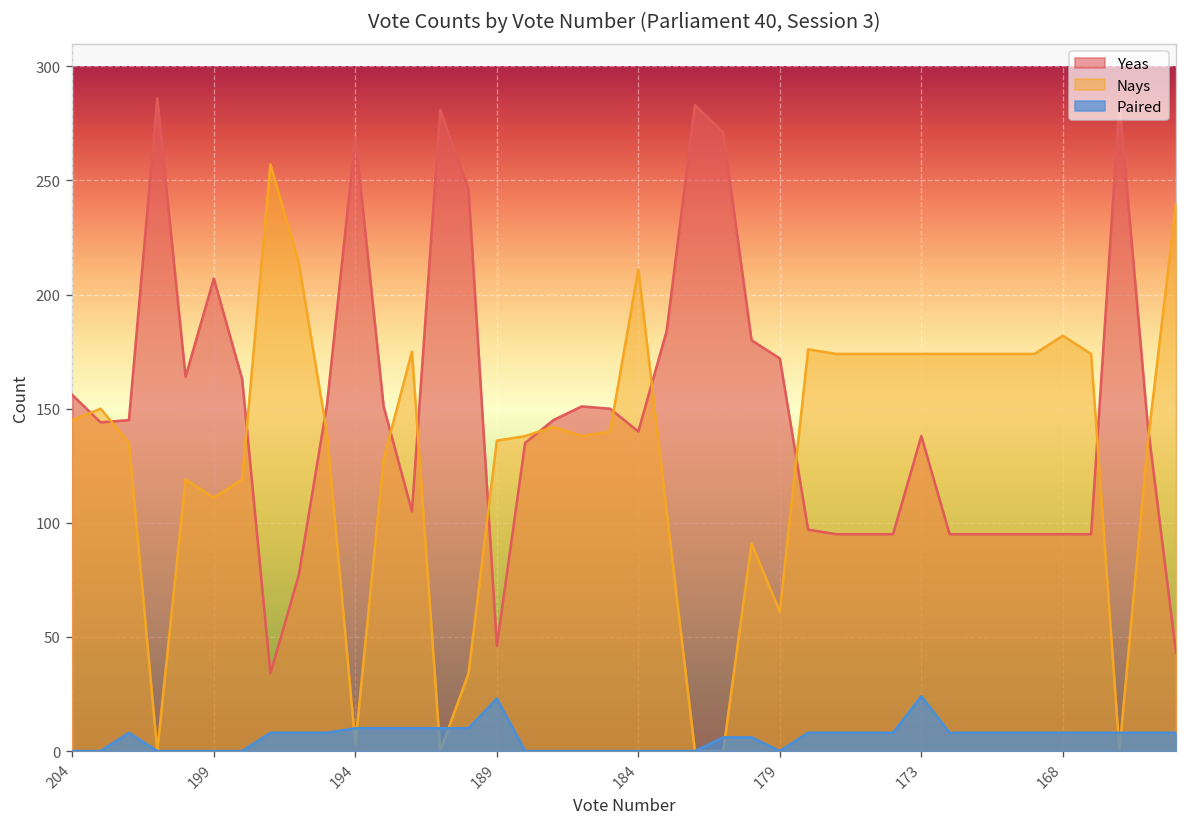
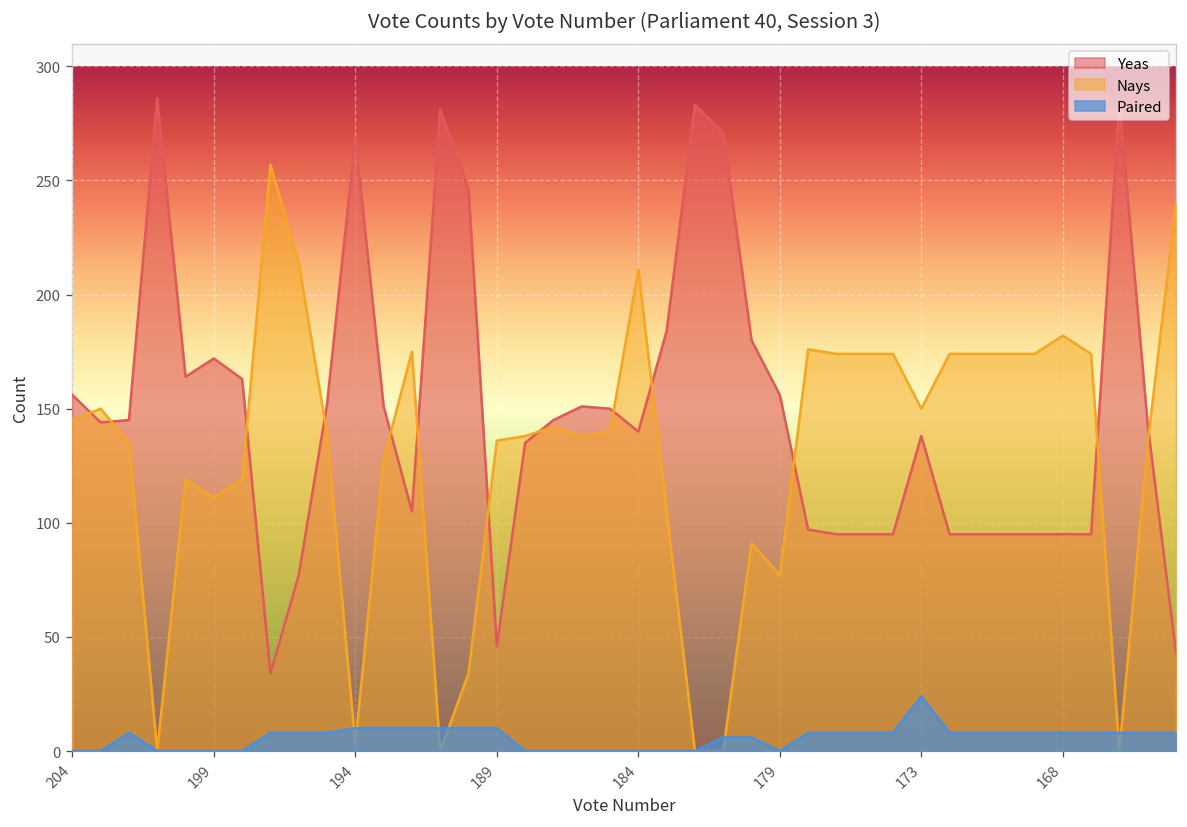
  {
    "Yeas": {
      "204": 156,
-     "199": 207,
+     "199": 172,
      "194": 269,
      "189": 46,
      "184": 140,
-     "179": 172,
+     "179": 156,
      "173": 138,
      "168": 95
    },
    "Nays": {
      "204": 145,
      "199": 111,
      "194": 3,
      "189": 136,
      "184": 211,
-     "179": 61,
-     "173": 174,
+     "179": 77,
+     "173": 150,
      "168": 182
    },
    "Paired": {
      "204": 0,
      "199": 0,
      "194": 10,
-     "189": 23,
+     "189": 10,
      "184": 0,
      "179": 0,
      "173": 24,
      "168": 8
    }
  }
